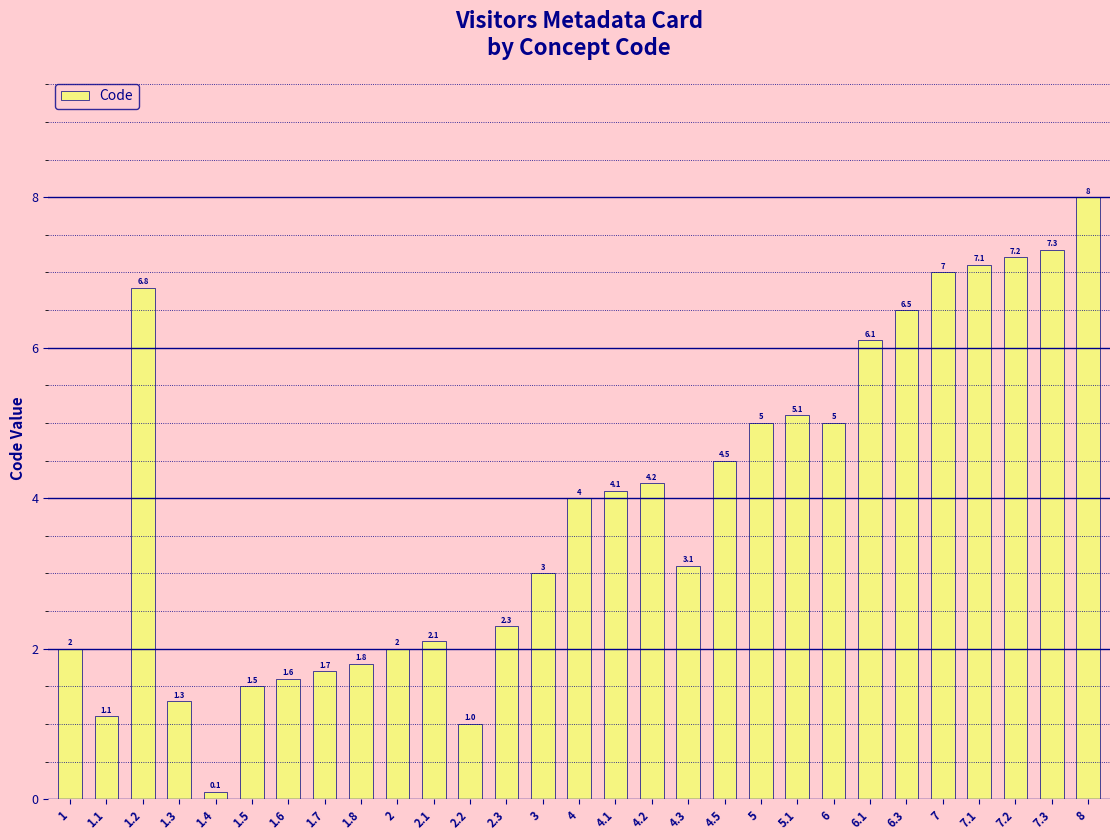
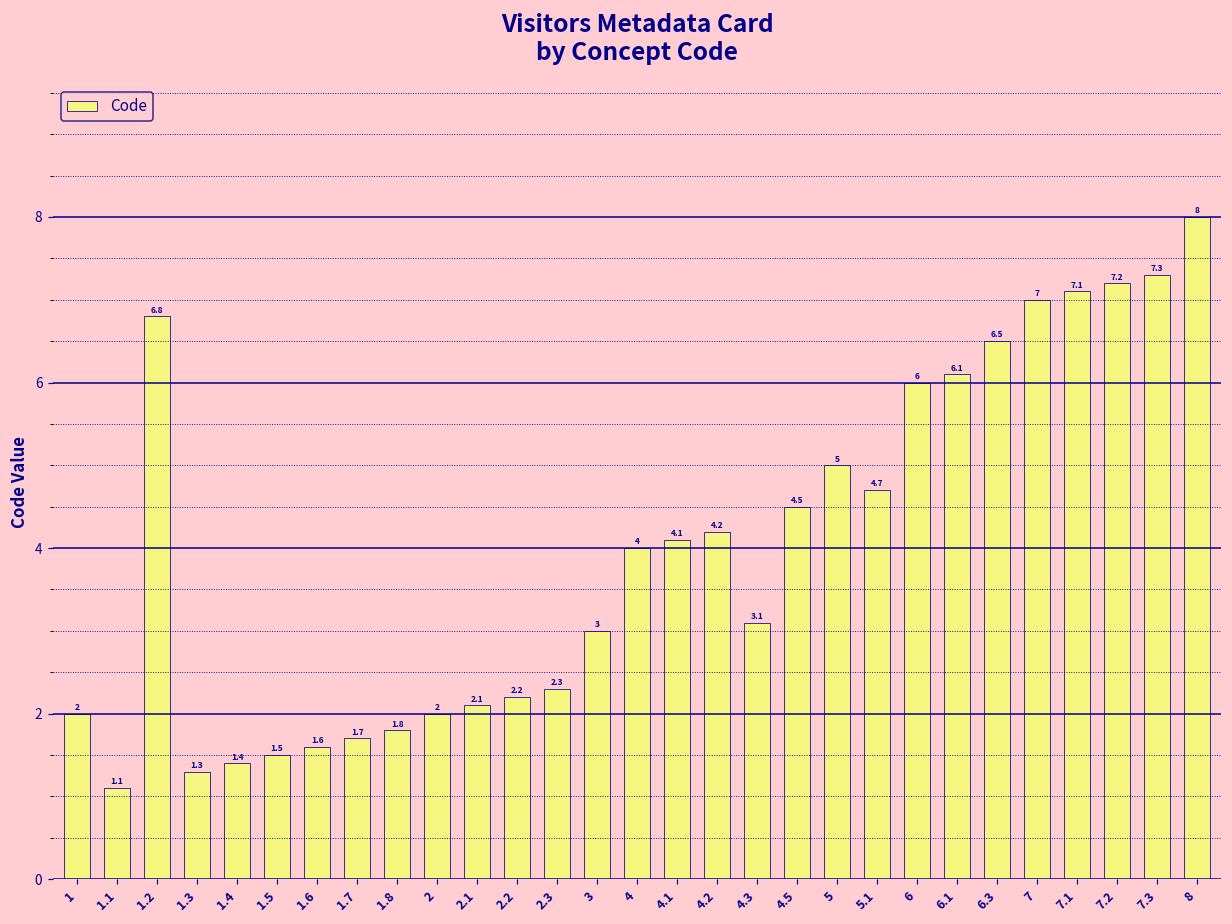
  {
    "1": 2,
    "1.1": 1.1,
    "1.2": 6.8,
    "1.3": 1.3,
-   "1.4": 0.1,
+   "1.4": 1.4,
    "1.5": 1.5,
    "1.6": 1.6,
    "1.7": 1.7,
    "1.8": 1.8,
    "2": 2,
    "2.1": 2.1,
-   "2.2": 1.0,
+   "2.2": 2.2,
    "2.3": 2.3,
    "3": 3,
    "4": 4,
    "4.1": 4.1,
    "4.2": 4.2,
    "4.3": 3.1,
    "4.5": 4.5,
    "5": 5,
-   "5.1": 5.1,
-   "6": 5,
+   "5.1": 4.7,
+   "6": 6,
    "6.1": 6.1,
    "6.3": 6.5,
    "7": 7,
    "7.1": 7.1,
    "7.2": 7.2,
    "7.3": 7.3,
    "8": 8
  }
